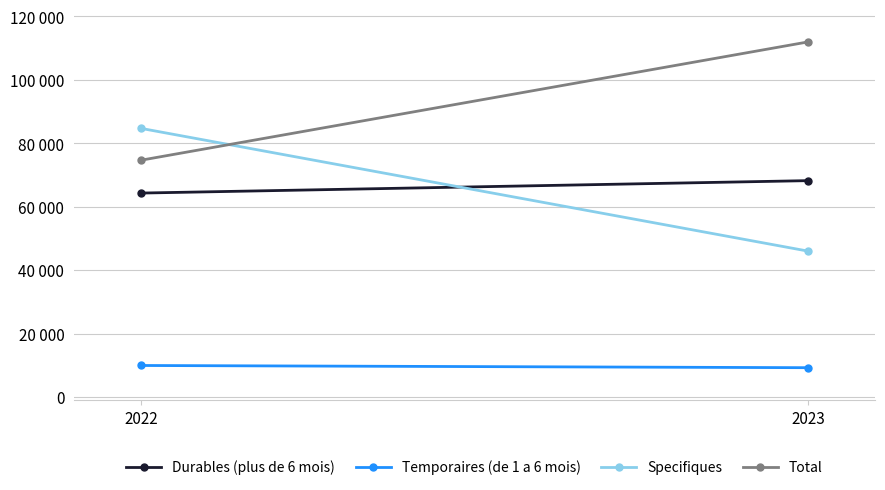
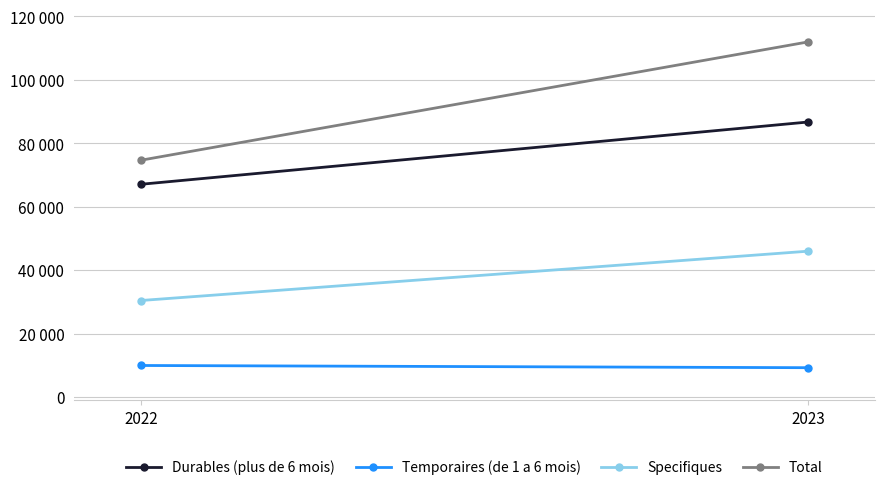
  {
    "Durables (plus de 6 mois)": {
-     "2022": 64000,
-     "2023": 68000
+     "2022": 67000,
+     "2023": 87000
    },
    "Temporaires (de 1 a 6 mois)": {
      "2022": 10000,
      "2023": 9000
    },
    "Specifiques": {
-     "2022": 85000,
+     "2022": 30000,
      "2023": 46000
    },
    "Total": {
      "2022": 75000,
      "2023": 112000
    }
  }
